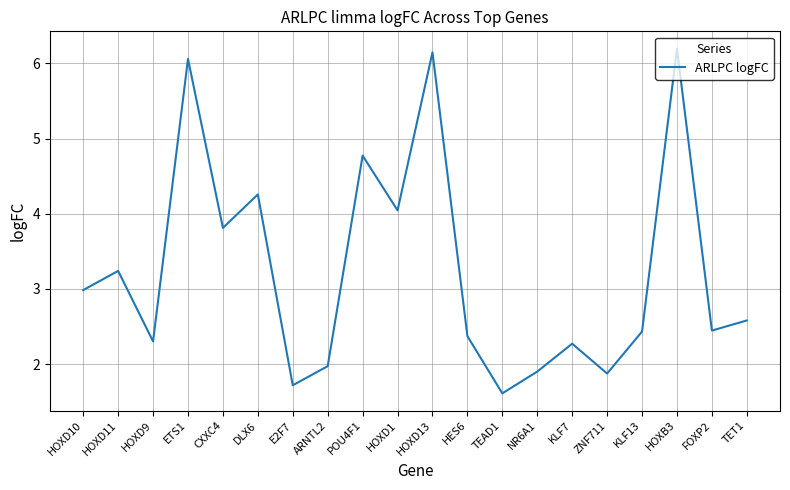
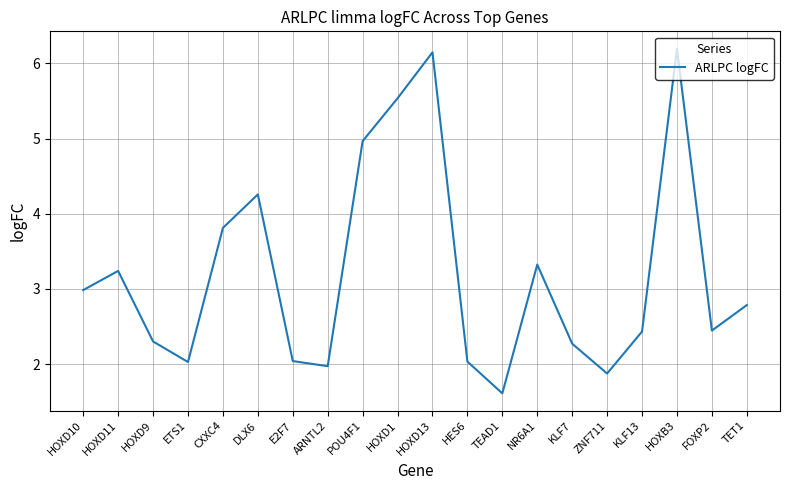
  {
    "HOXD10": 3.0,
    "HOXD11": 3.2,
    "HOXD9": 2.3,
-   "ETS1": 6.1,
+   "ETS1": 2.0,
    "CXXC4": 3.8,
    "DLX6": 4.3,
-   "E2F7": 1.7,
+   "E2F7": 2.0,
    "ARNTL2": 2.0,
-   "POU4F1": 4.8,
-   "HOXD1": 4.0,
+   "POU4F1": 5.0,
+   "HOXD1": 5.5,
    "HOXD13": 6.1,
-   "HES6": 2.4,
+   "HES6": 2.0,
    "TEAD1": 1.6,
-   "NR6A1": 1.9,
+   "NR6A1": 3.3,
    "KLF7": 2.3,
    "ZNF711": 1.9,
    "KLF13": 2.4,
    "FOXP2": 2.4,
-   "TET1": 2.6
+   "TET1": 2.8
  }
